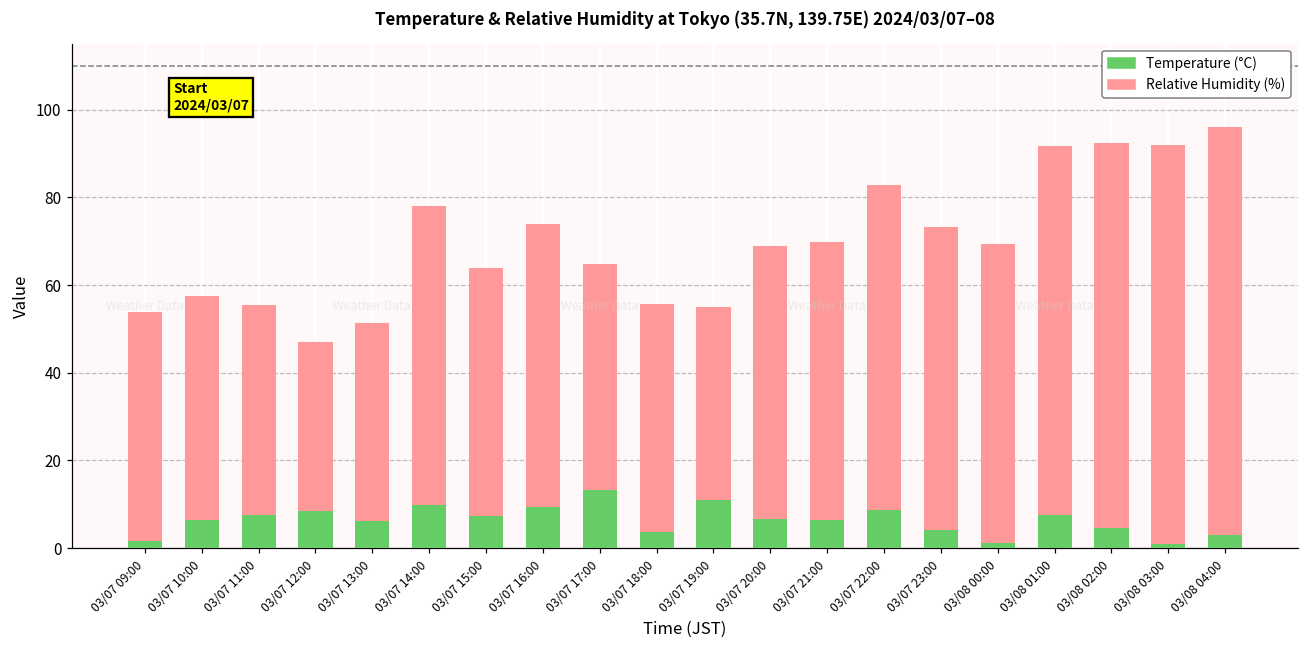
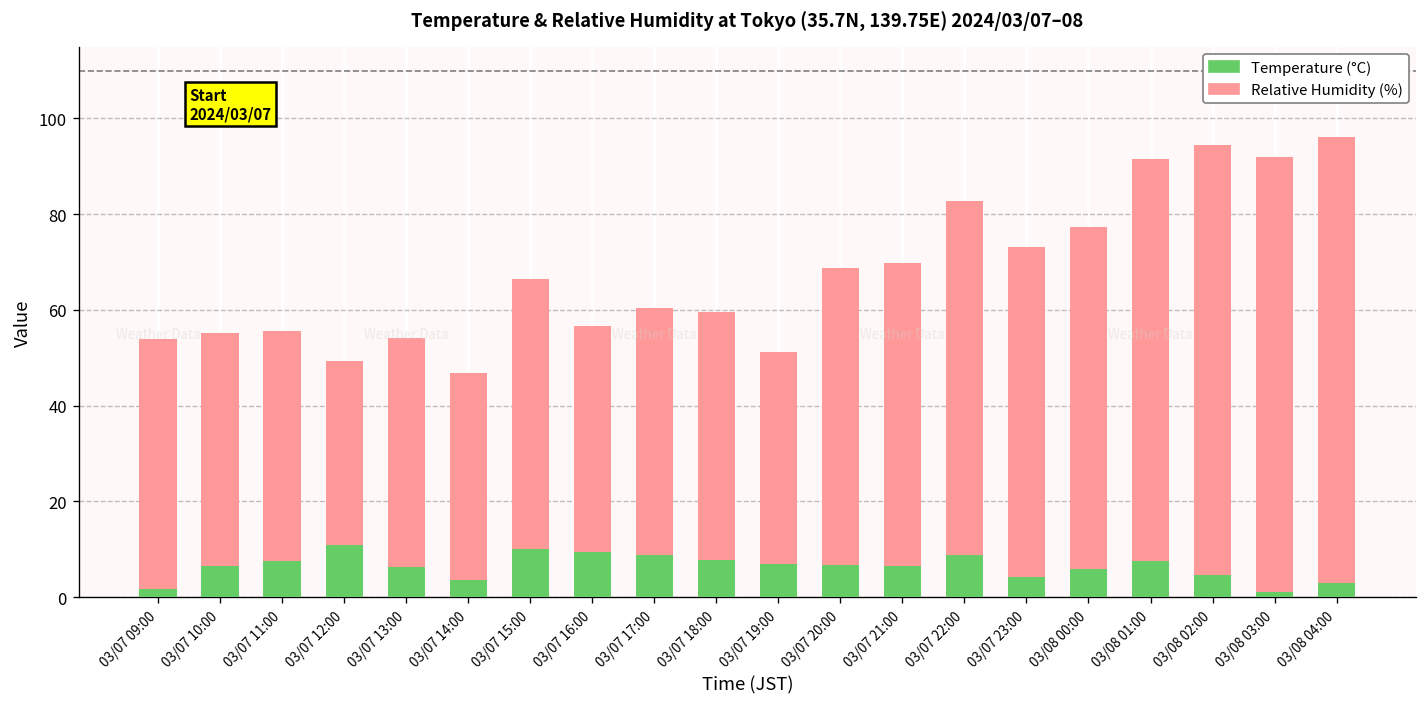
  {
    "Temperature (°C)": {
      "03/07 09:00": 2,
      "03/07 10:00": 7,
      "03/07 11:00": 8,
-     "03/07 12:00": 8,
+     "03/07 12:00": 11,
      "03/07 13:00": 6,
-     "03/07 14:00": 10,
-     "03/07 15:00": 7,
+     "03/07 14:00": 4,
+     "03/07 15:00": 10,
      "03/07 16:00": 10,
-     "03/07 17:00": 13,
-     "03/07 18:00": 4,
-     "03/07 19:00": 11,
+     "03/07 17:00": 9,
+     "03/07 18:00": 8,
+     "03/07 19:00": 7,
      "03/07 20:00": 7,
      "03/07 21:00": 6,
      "03/07 22:00": 9,
      "03/07 23:00": 4,
-     "03/08 00:00": 1,
+     "03/08 00:00": 6,
      "03/08 01:00": 8,
      "03/08 02:00": 5,
      "03/08 03:00": 1,
      "03/08 04:00": 3
    },
    "Relative Humidity (%)": {
      "03/07 09:00": 52,
-     "03/07 10:00": 51,
+     "03/07 10:00": 49,
      "03/07 11:00": 48,
      "03/07 12:00": 39,
-     "03/07 13:00": 45,
-     "03/07 14:00": 68,
+     "03/07 13:00": 48,
+     "03/07 14:00": 43,
      "03/07 15:00": 56,
-     "03/07 16:00": 64,
+     "03/07 16:00": 47,
      "03/07 17:00": 52,
      "03/07 18:00": 52,
      "03/07 19:00": 44,
      "03/07 20:00": 62,
      "03/07 21:00": 63,
      "03/07 22:00": 74,
      "03/07 23:00": 69,
-     "03/08 00:00": 68,
+     "03/08 00:00": 71,
      "03/08 01:00": 84,
-     "03/08 02:00": 88,
+     "03/08 02:00": 90,
      "03/08 03:00": 91,
      "03/08 04:00": 93
    }
  }
